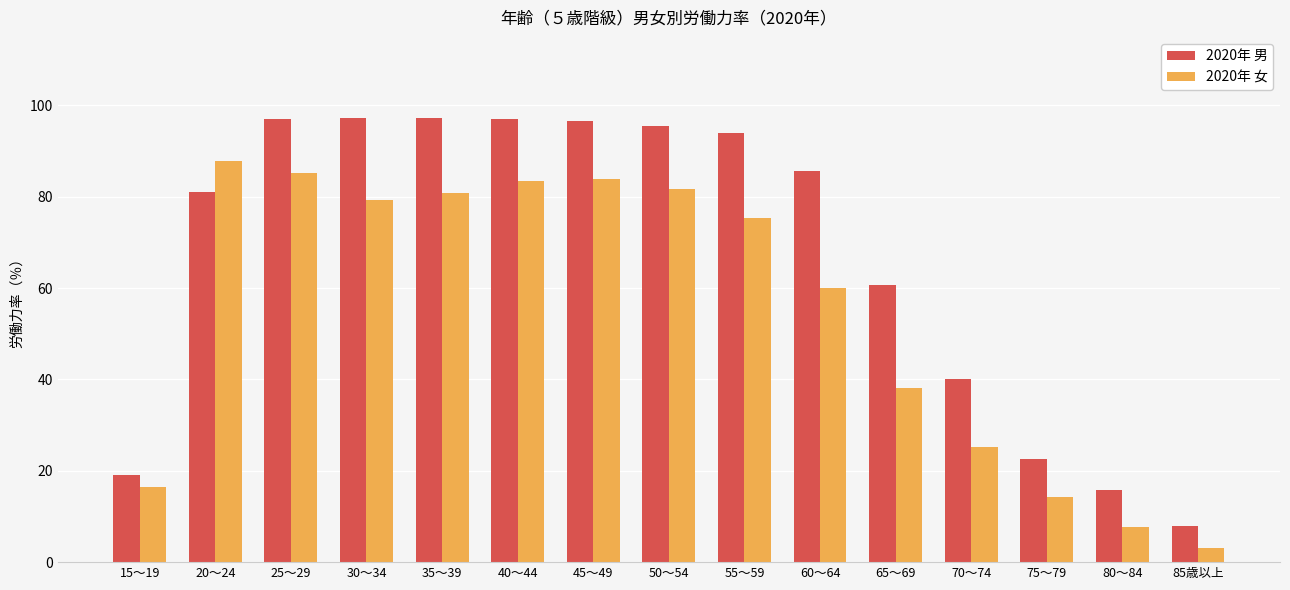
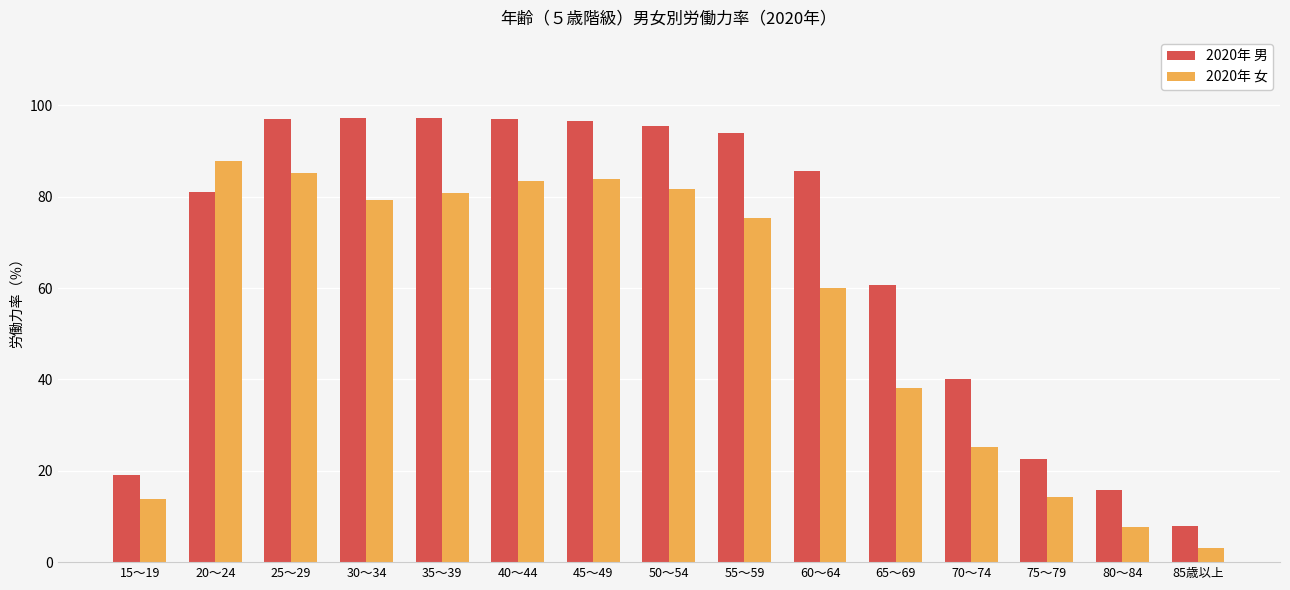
  {
    "2020年 男": {
      "15～19": 19,
      "20～24": 81,
      "25～29": 97,
      "30～34": 97,
      "35～39": 97,
      "40～44": 97,
      "45～49": 97,
      "50～54": 96,
      "55～59": 94,
      "60～64": 86,
      "65～69": 61,
      "70～74": 40,
      "75～79": 23,
      "80～84": 16,
      "85歳以上": 8
    },
    "2020年 女": {
-     "15～19": 16,
+     "15～19": 14,
      "20～24": 88,
      "25～29": 85,
      "30～34": 79,
      "35～39": 81,
      "40～44": 84,
      "45～49": 84,
      "50～54": 82,
      "55～59": 75,
      "60～64": 60,
      "65～69": 38,
      "70～74": 25,
      "75～79": 14,
      "80～84": 8,
      "85歳以上": 3
    }
  }
